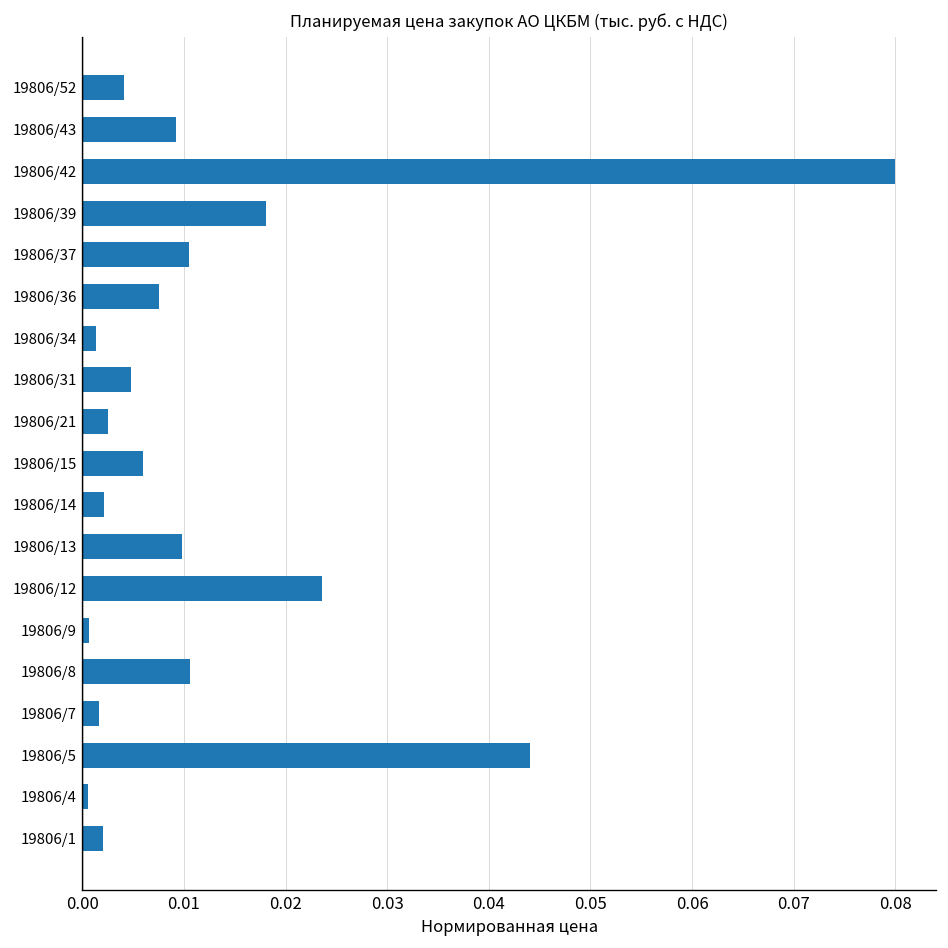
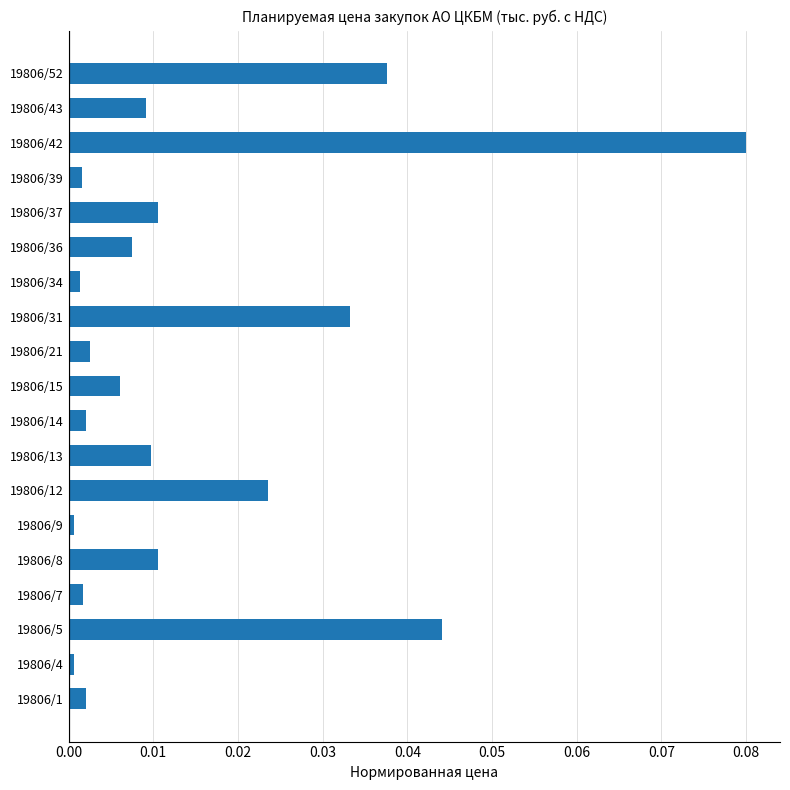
  {
-   "19806/52": 0.004,
+   "19806/52": 0.038,
    "19806/43": 0.009,
    "19806/42": 0.080,
-   "19806/39": 0.018,
+   "19806/39": 0.002,
    "19806/37": 0.011,
    "19806/36": 0.008,
    "19806/34": 0.001,
-   "19806/31": 0.005,
+   "19806/31": 0.033,
    "19806/21": 0.003,
    "19806/15": 0.006,
    "19806/14": 0.002,
    "19806/13": 0.010,
    "19806/12": 0.024,
    "19806/9": 0.001,
    "19806/8": 0.011,
    "19806/7": 0.002,
    "19806/5": 0.044,
    "19806/4": 0.001,
    "19806/1": 0.002
  }
